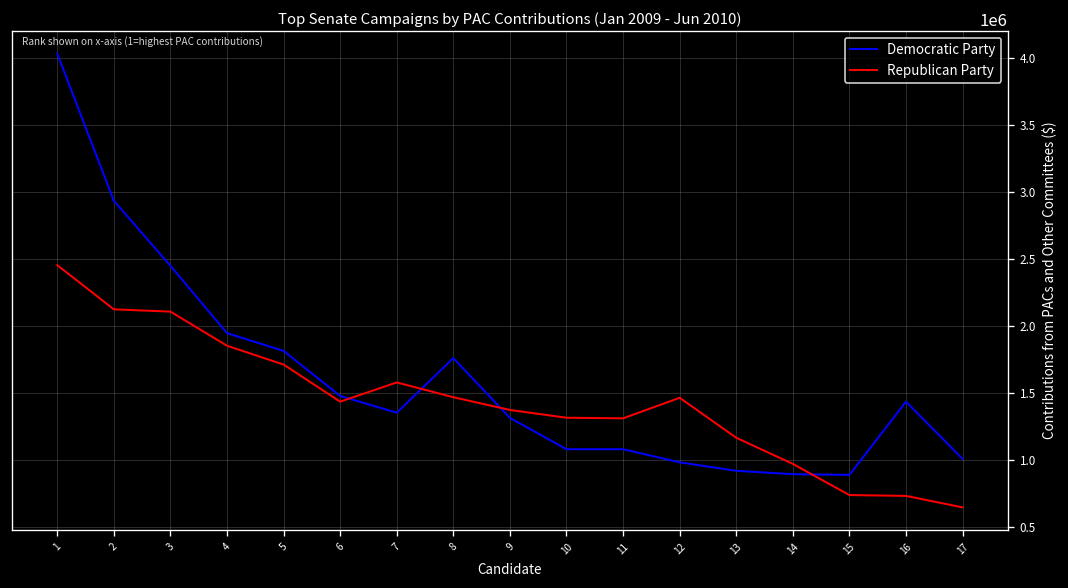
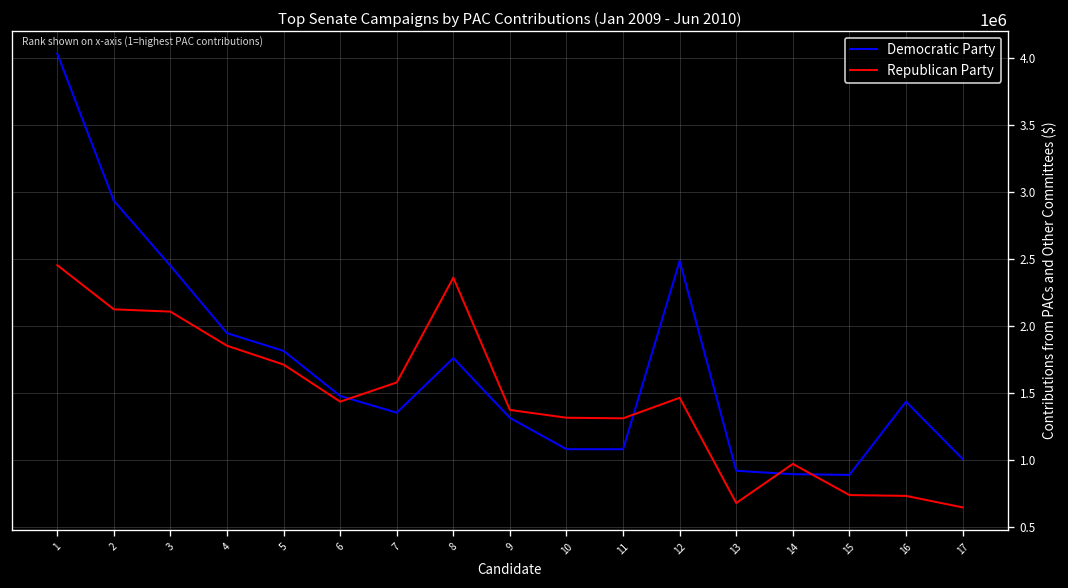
  {
    "Democratic Party": {
      "2": 2930000,
      "3": 2450000,
      "4": 1950000,
      "5": 1810000,
      "6": 1480000,
      "7": 1350000,
      "8": 1760000,
      "9": 1310000,
      "10": 1080000,
      "11": 1080000,
-     "12": 980000,
+     "12": 2480000,
      "13": 920000,
      "14": 890000,
      "15": 890000,
      "16": 1430000,
      "17": 1010000
    },
    "Republican Party": {
      "1": 2450000,
      "2": 2120000,
      "3": 2110000,
      "4": 1850000,
      "5": 1710000,
      "6": 1430000,
      "7": 1580000,
-     "8": 1470000,
+     "8": 2360000,
      "9": 1370000,
      "10": 1310000,
      "11": 1310000,
      "12": 1460000,
-     "13": 1160000,
+     "13": 680000,
      "14": 970000,
      "15": 740000,
      "16": 730000,
      "17": 640000
    }
  }
